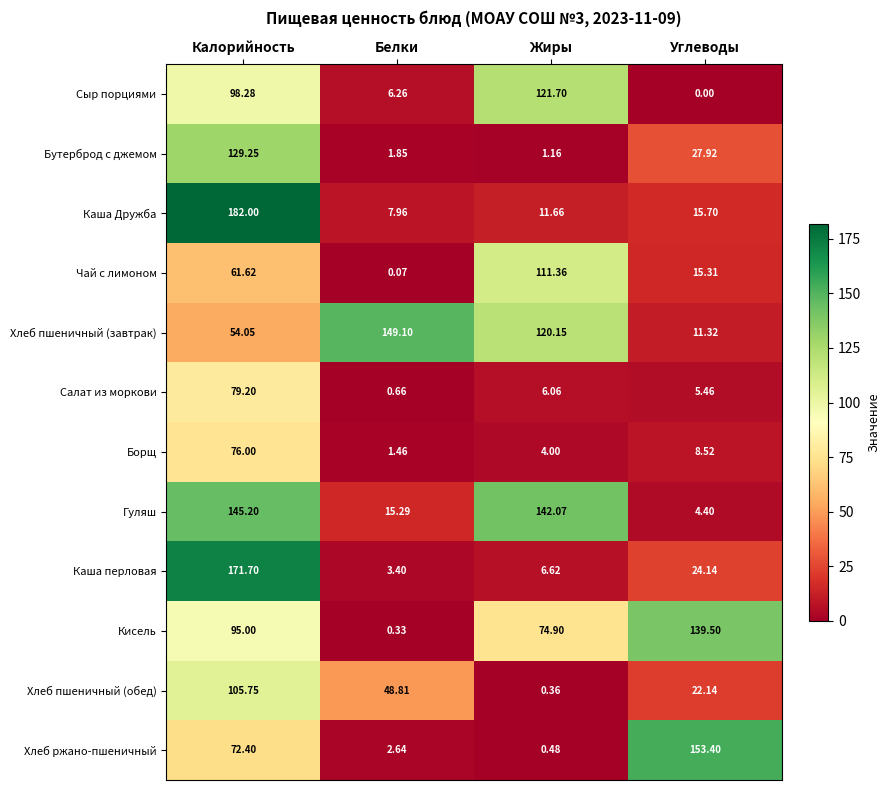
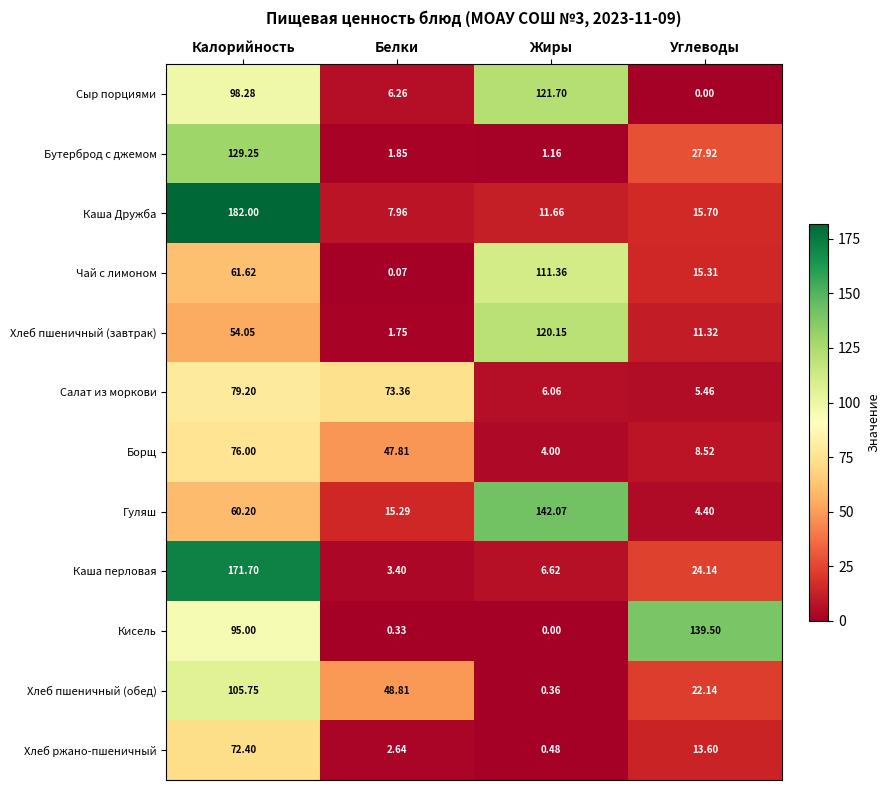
  {
    "Сыр порциями": {
      "Калорийность": 98.28,
      "Белки": 6.26,
      "Жиры": 121.70,
      "Углеводы": 0.00
    },
    "Бутерброд с джемом": {
      "Калорийность": 129.25,
      "Белки": 1.85,
      "Жиры": 1.16,
      "Углеводы": 27.92
    },
    "Каша Дружба": {
      "Калорийность": 182.00,
      "Белки": 7.96,
      "Жиры": 11.66,
      "Углеводы": 15.70
    },
    "Чай с лимоном": {
      "Калорийность": 61.62,
      "Белки": 0.07,
      "Жиры": 111.36,
      "Углеводы": 15.31
    },
    "Хлеб пшеничный (завтрак)": {
      "Калорийность": 54.05,
-     "Белки": 149.10,
+     "Белки": 1.75,
      "Жиры": 120.15,
      "Углеводы": 11.32
    },
    "Салат из моркови": {
      "Калорийность": 79.20,
-     "Белки": 0.66,
+     "Белки": 73.36,
      "Жиры": 6.06,
      "Углеводы": 5.46
    },
    "Борщ": {
      "Калорийность": 76.00,
-     "Белки": 1.46,
+     "Белки": 47.81,
      "Жиры": 4.00,
      "Углеводы": 8.52
    },
    "Гуляш": {
-     "Калорийность": 145.20,
+     "Калорийность": 60.20,
      "Белки": 15.29,
      "Жиры": 142.07,
      "Углеводы": 4.40
    },
    "Каша перловая": {
      "Калорийность": 171.70,
      "Белки": 3.40,
      "Жиры": 6.62,
      "Углеводы": 24.14
    },
    "Кисель": {
      "Калорийность": 95.00,
      "Белки": 0.33,
-     "Жиры": 74.90,
+     "Жиры": 0.00,
      "Углеводы": 139.50
    },
    "Хлеб пшеничный (обед)": {
      "Калорийность": 105.75,
      "Белки": 48.81,
      "Жиры": 0.36,
      "Углеводы": 22.14
    },
    "Хлеб ржано-пшеничный": {
      "Калорийность": 72.40,
      "Белки": 2.64,
      "Жиры": 0.48,
-     "Углеводы": 153.40
+     "Углеводы": 13.60
    }
  }
